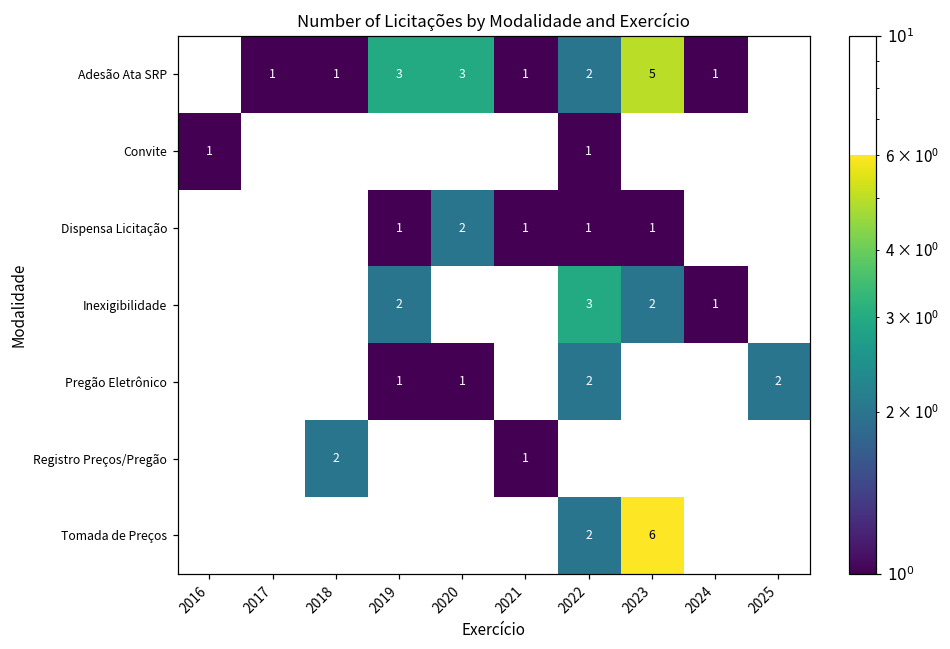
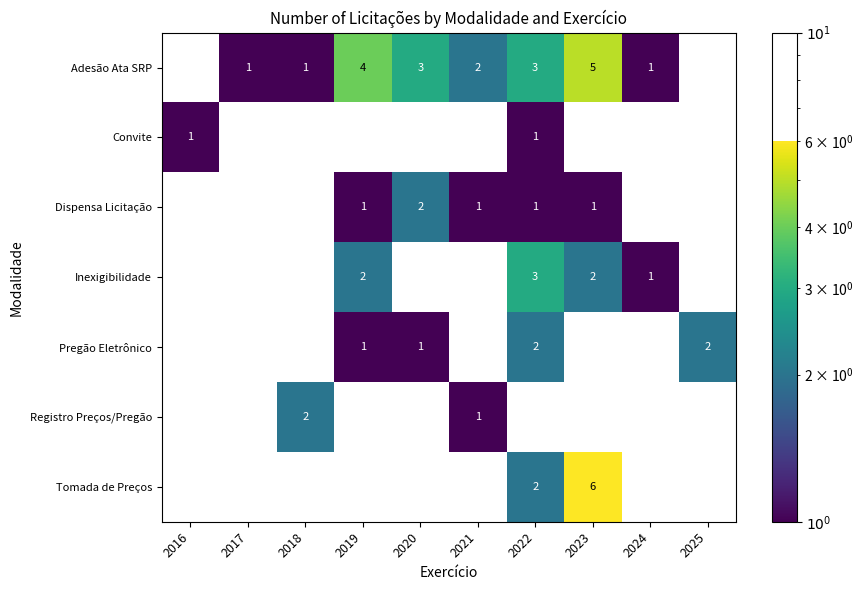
  {
    "Adesão Ata SRP": {
      "2017": 1,
      "2018": 1,
-     "2019": 3,
+     "2019": 4,
      "2020": 3,
-     "2021": 1,
-     "2022": 2,
+     "2021": 2,
+     "2022": 3,
      "2023": 5,
      "2024": 1
    },
    "Convite": {
      "2016": 1,
      "2022": 1
    },
    "Dispensa Licitação": {
      "2019": 1,
      "2020": 2,
      "2021": 1,
      "2022": 1,
      "2023": 1
    },
    "Inexigibilidade": {
      "2019": 2,
      "2022": 3,
      "2023": 2,
      "2024": 1
    },
    "Pregão Eletrônico": {
      "2019": 1,
      "2020": 1,
      "2022": 2,
      "2025": 2
    },
    "Registro Preços/Pregão": {
      "2018": 2,
      "2021": 1
    },
    "Tomada de Preços": {
      "2022": 2,
      "2023": 6
    }
  }
